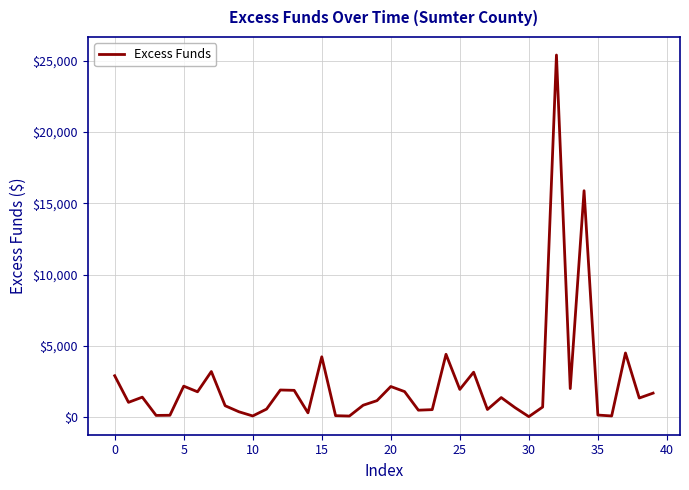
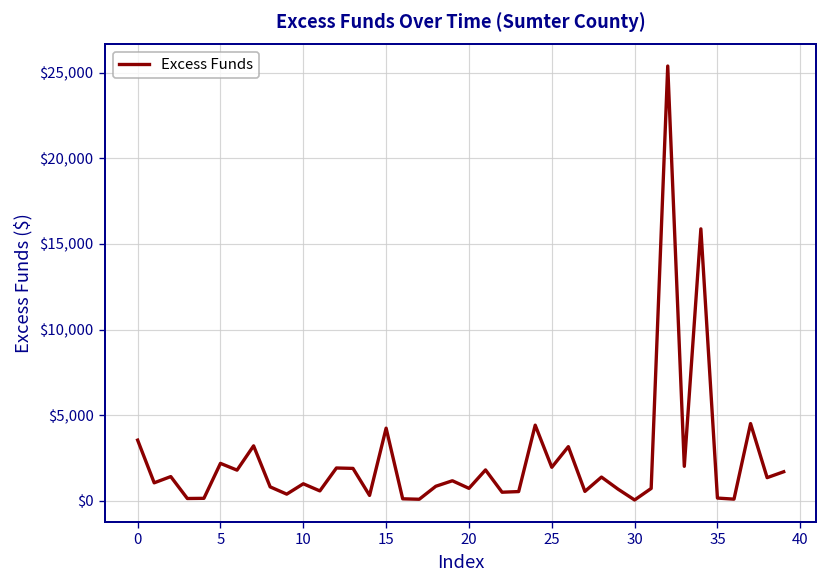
  {
-   "0": "$2,900",
+   "0": "$3,500",
    "5": "$2,200",
-   "10": "$100",
+   "10": "$1,000",
    "15": "$4,200",
-   "20": "$2,200",
+   "20": "$700",
    "25": "$1,900",
    "30": "$0",
    "35": "$100"
  }
